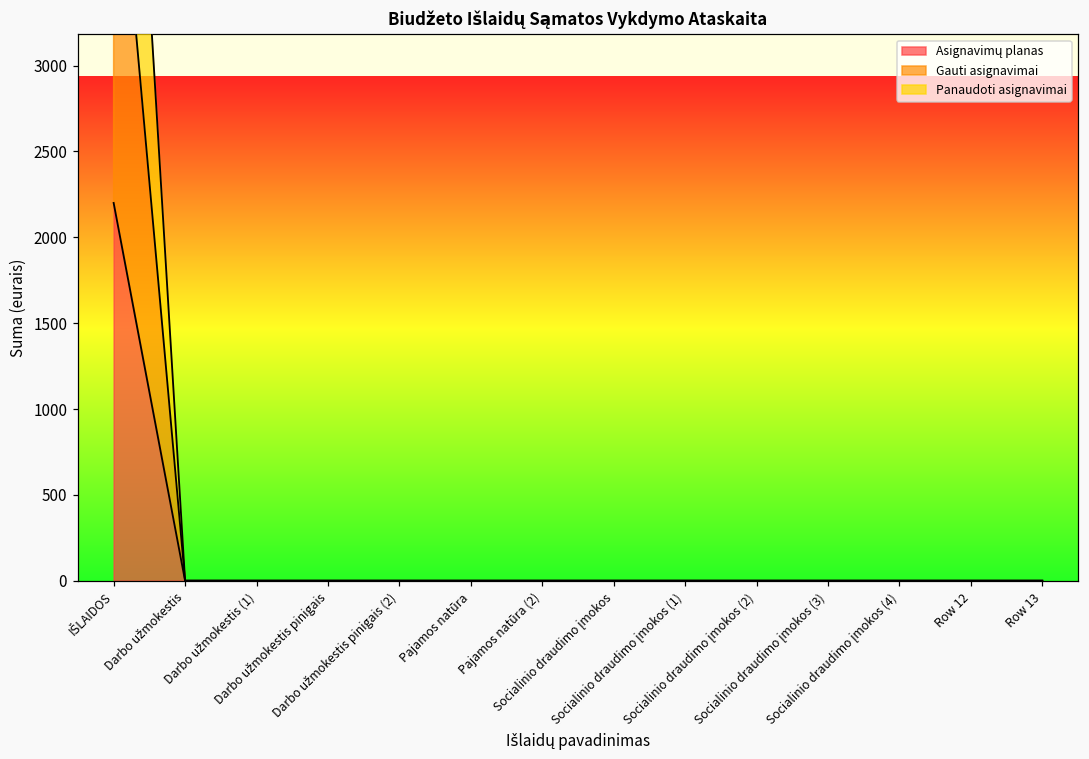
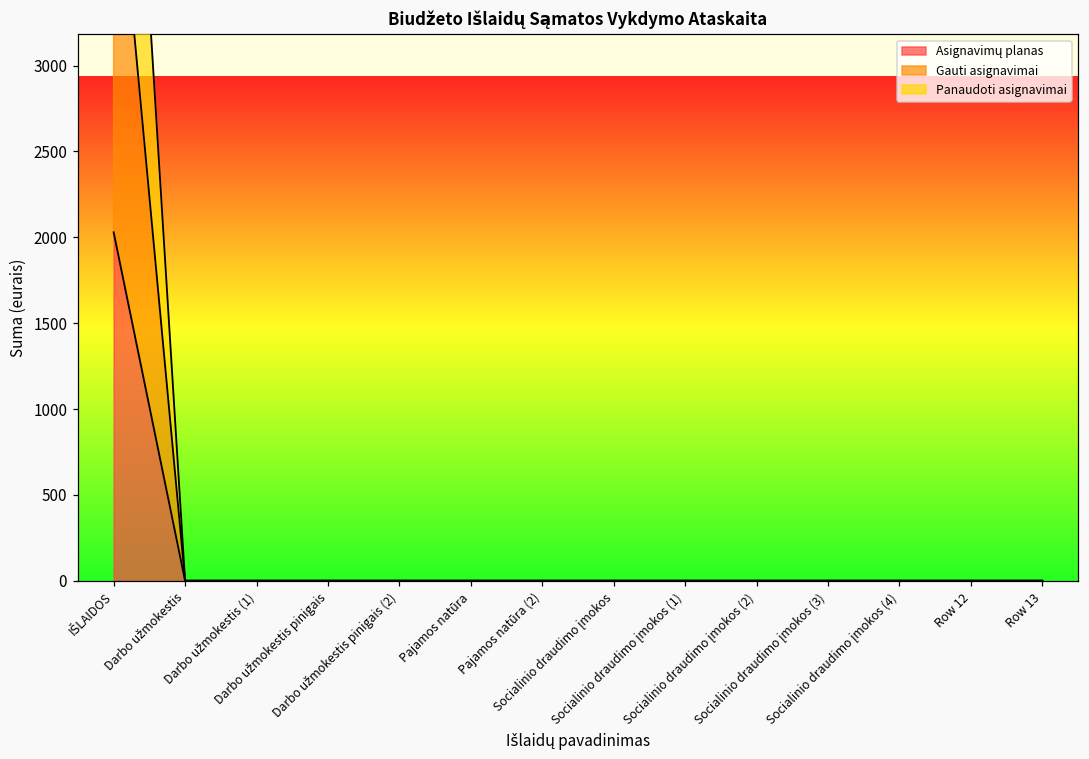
  {
    "Asignavimų planas": {
-     "IŠLAIDOS": 2200
+     "IŠLAIDOS": 2030
    }
  }
